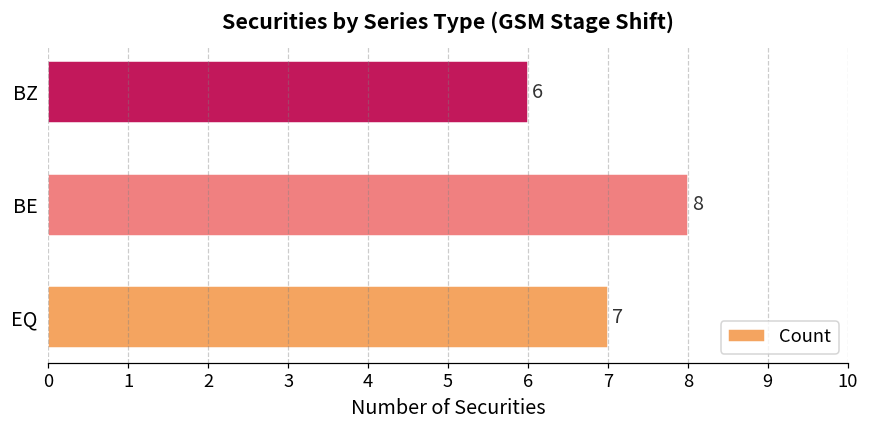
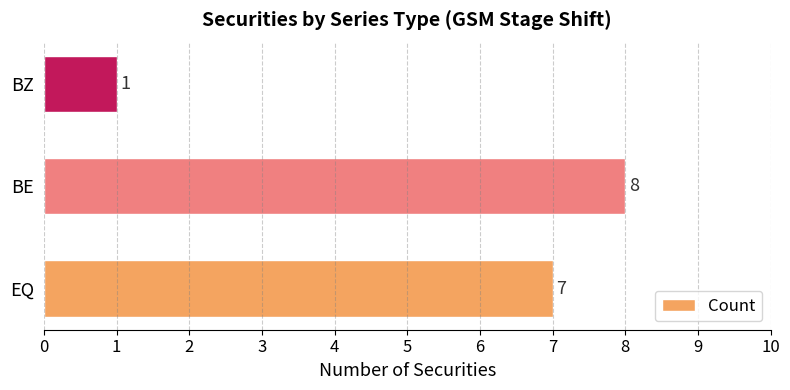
  {
-   "BZ": 6,
+   "BZ": 1,
    "BE": 8,
    "EQ": 7
  }
